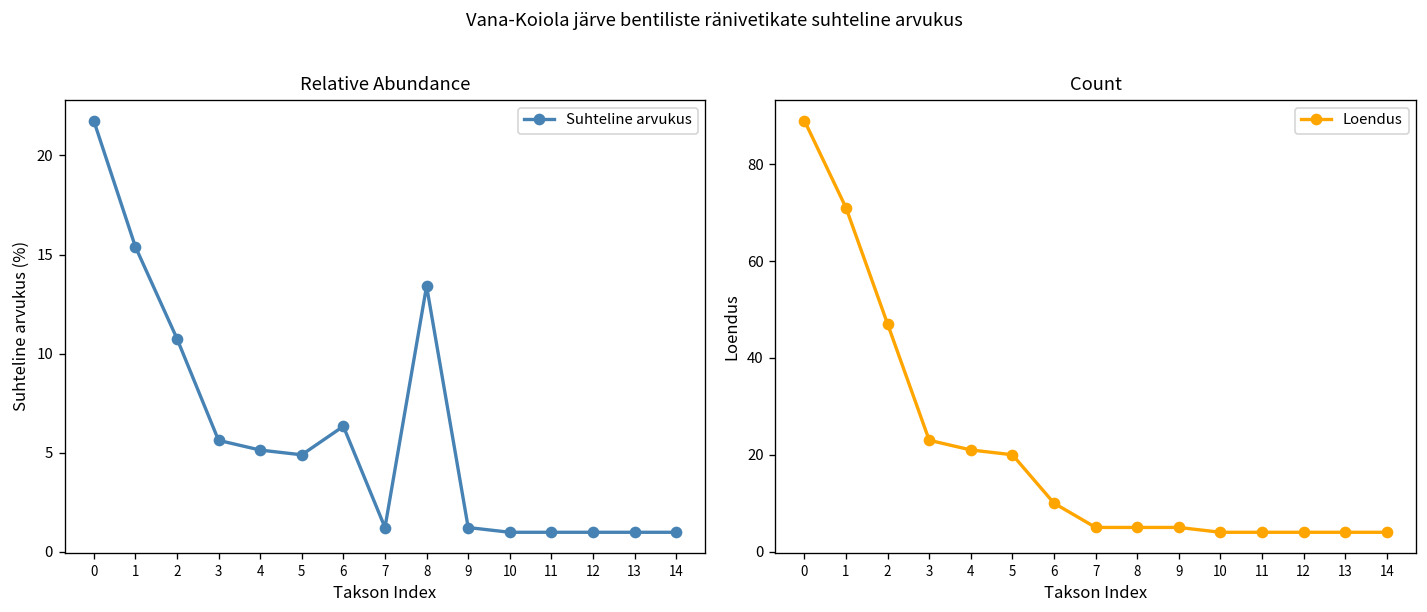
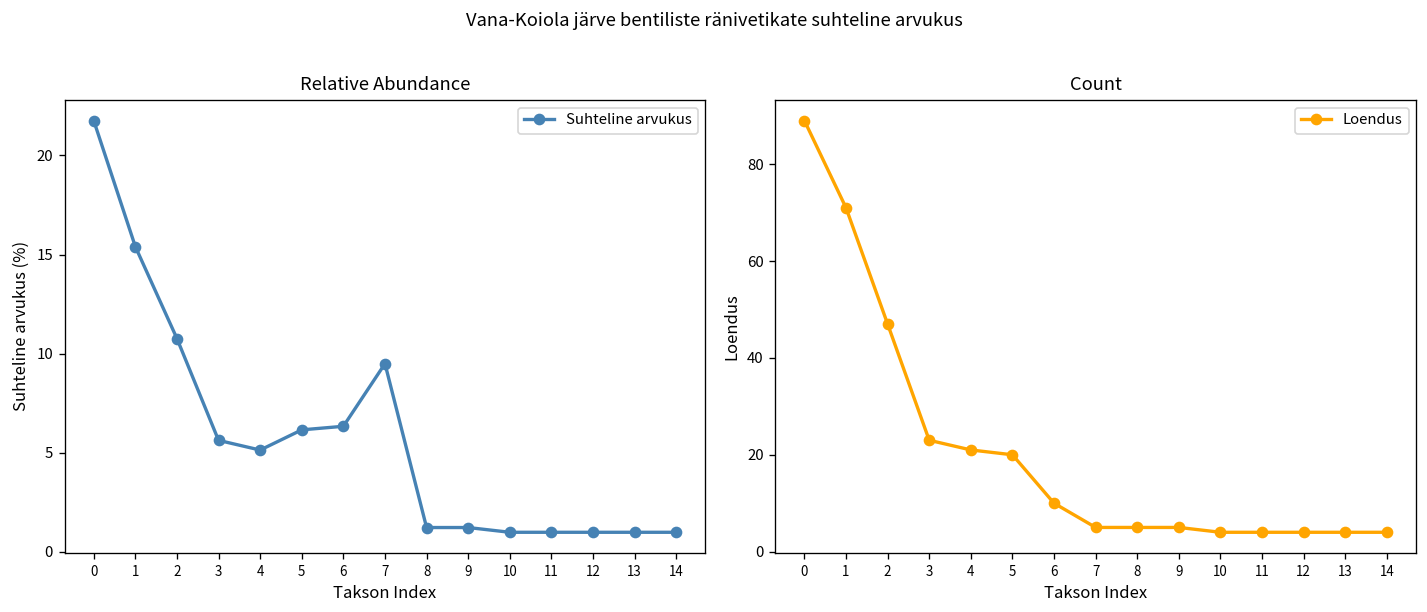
  {
    "Relative Abundance": {
      "0": 21.8,
      "1": 15.4,
      "2": 10.8,
      "3": 5.6,
      "4": 5.1,
-     "5": 4.9,
+     "5": 6.2,
      "6": 6.3,
-     "7": 1.2,
-     "8": 13.4,
+     "7": 9.5,
+     "8": 1.2,
      "9": 1.2,
      "10": 1.0,
      "11": 1.0,
      "12": 1.0,
      "13": 1.0,
      "14": 1.0
    },
    "Count": {
      "0": 89,
      "1": 71,
      "2": 47,
      "3": 23,
      "4": 21,
      "5": 20,
      "6": 10,
      "7": 5,
      "8": 5,
      "9": 5,
      "10": 4,
      "11": 4,
      "12": 4,
      "13": 4,
      "14": 4
    }
  }
